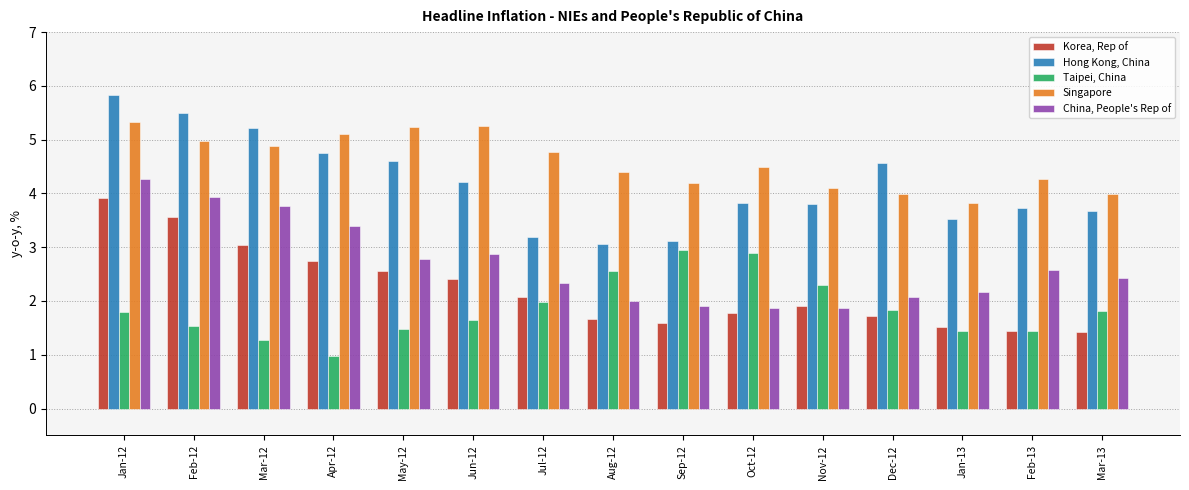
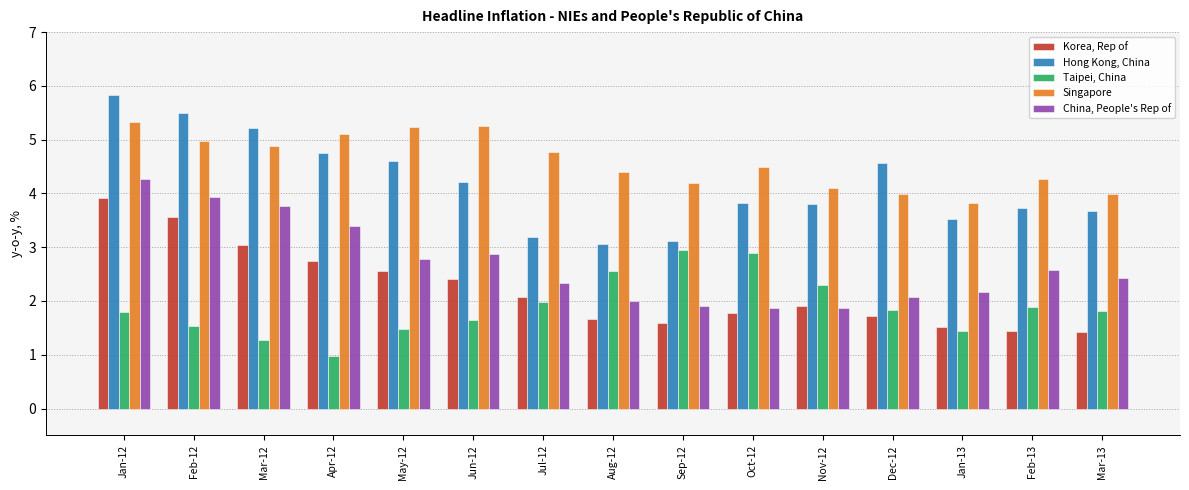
  {
    "Korea, Rep of": {
      "Jan-12": 3.9,
      "Feb-12": 3.6,
      "Mar-12": 3.1,
      "Apr-12": 2.7,
      "May-12": 2.6,
      "Jun-12": 2.4,
      "Jul-12": 2.1,
      "Aug-12": 1.7,
      "Sep-12": 1.6,
      "Oct-12": 1.8,
      "Nov-12": 1.9,
      "Dec-12": 1.7,
      "Jan-13": 1.5,
      "Feb-13": 1.5,
      "Mar-13": 1.4
    },
    "Hong Kong, China": {
      "Jan-12": 5.8,
      "Feb-12": 5.5,
      "Mar-12": 5.2,
      "Apr-12": 4.8,
      "May-12": 4.6,
      "Jun-12": 4.2,
      "Jul-12": 3.2,
      "Aug-12": 3.1,
      "Sep-12": 3.1,
      "Oct-12": 3.8,
      "Nov-12": 3.8,
      "Dec-12": 4.6,
      "Jan-13": 3.5,
      "Feb-13": 3.7,
      "Mar-13": 3.7
    },
    "Taipei, China": {
      "Jan-12": 1.8,
      "Feb-12": 1.5,
      "Mar-12": 1.3,
      "Apr-12": 1.0,
      "May-12": 1.5,
      "Jun-12": 1.7,
      "Jul-12": 2.0,
      "Aug-12": 2.6,
      "Sep-12": 3.0,
      "Oct-12": 2.9,
      "Nov-12": 2.3,
      "Dec-12": 1.8,
      "Jan-13": 1.4,
-     "Feb-13": 1.5,
+     "Feb-13": 1.9,
      "Mar-13": 1.8
    },
    "Singapore": {
      "Jan-12": 5.3,
      "Feb-12": 5.0,
      "Mar-12": 4.9,
      "Apr-12": 5.1,
      "May-12": 5.2,
      "Jun-12": 5.3,
      "Jul-12": 4.8,
      "Aug-12": 4.4,
      "Sep-12": 4.2,
      "Oct-12": 4.5,
      "Nov-12": 4.1,
      "Dec-12": 4.0,
      "Jan-13": 3.8,
      "Feb-13": 4.3,
      "Mar-13": 4.0
    },
    "China, People's Rep of": {
      "Jan-12": 4.3,
      "Feb-12": 3.9,
      "Mar-12": 3.8,
      "Apr-12": 3.4,
      "May-12": 2.8,
      "Jun-12": 2.9,
      "Jul-12": 2.3,
      "Aug-12": 2.0,
      "Sep-12": 1.9,
      "Oct-12": 1.9,
      "Nov-12": 1.9,
      "Dec-12": 2.1,
      "Jan-13": 2.2,
      "Feb-13": 2.6,
      "Mar-13": 2.4
    }
  }
